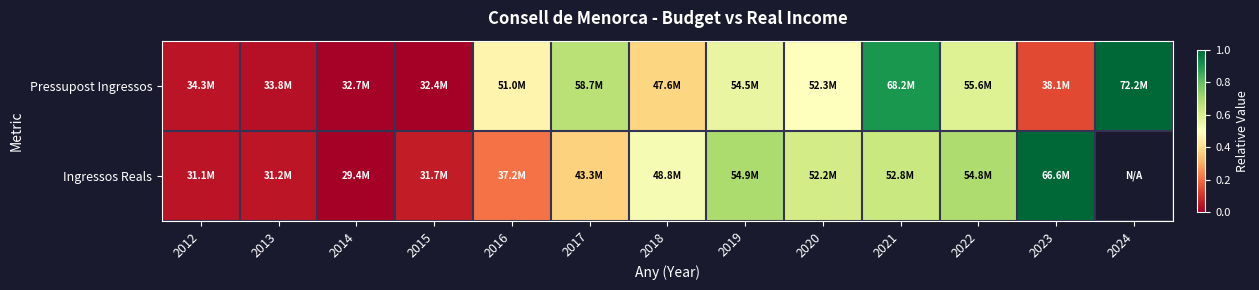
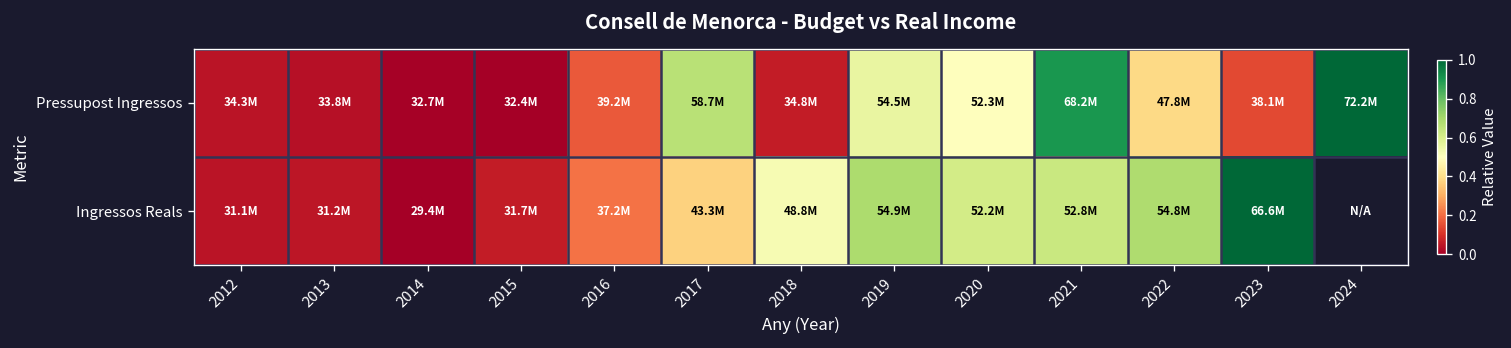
  {
    "Pressupost Ingressos": {
      "2012": "34.3M",
      "2013": "33.8M",
      "2014": "32.7M",
      "2015": "32.4M",
-     "2016": "51.0M",
+     "2016": "39.2M",
      "2017": "58.7M",
-     "2018": "47.6M",
+     "2018": "34.8M",
      "2019": "54.5M",
      "2020": "52.3M",
      "2021": "68.2M",
-     "2022": "55.6M",
+     "2022": "47.8M",
      "2023": "38.1M",
      "2024": "72.2M"
    },
    "Ingressos Reals": {
      "2012": "31.1M",
      "2013": "31.2M",
      "2014": "29.4M",
      "2015": "31.7M",
      "2016": "37.2M",
      "2017": "43.3M",
      "2018": "48.8M",
      "2019": "54.9M",
      "2020": "52.2M",
      "2021": "52.8M",
      "2022": "54.8M",
      "2023": "66.6M"
    }
  }
